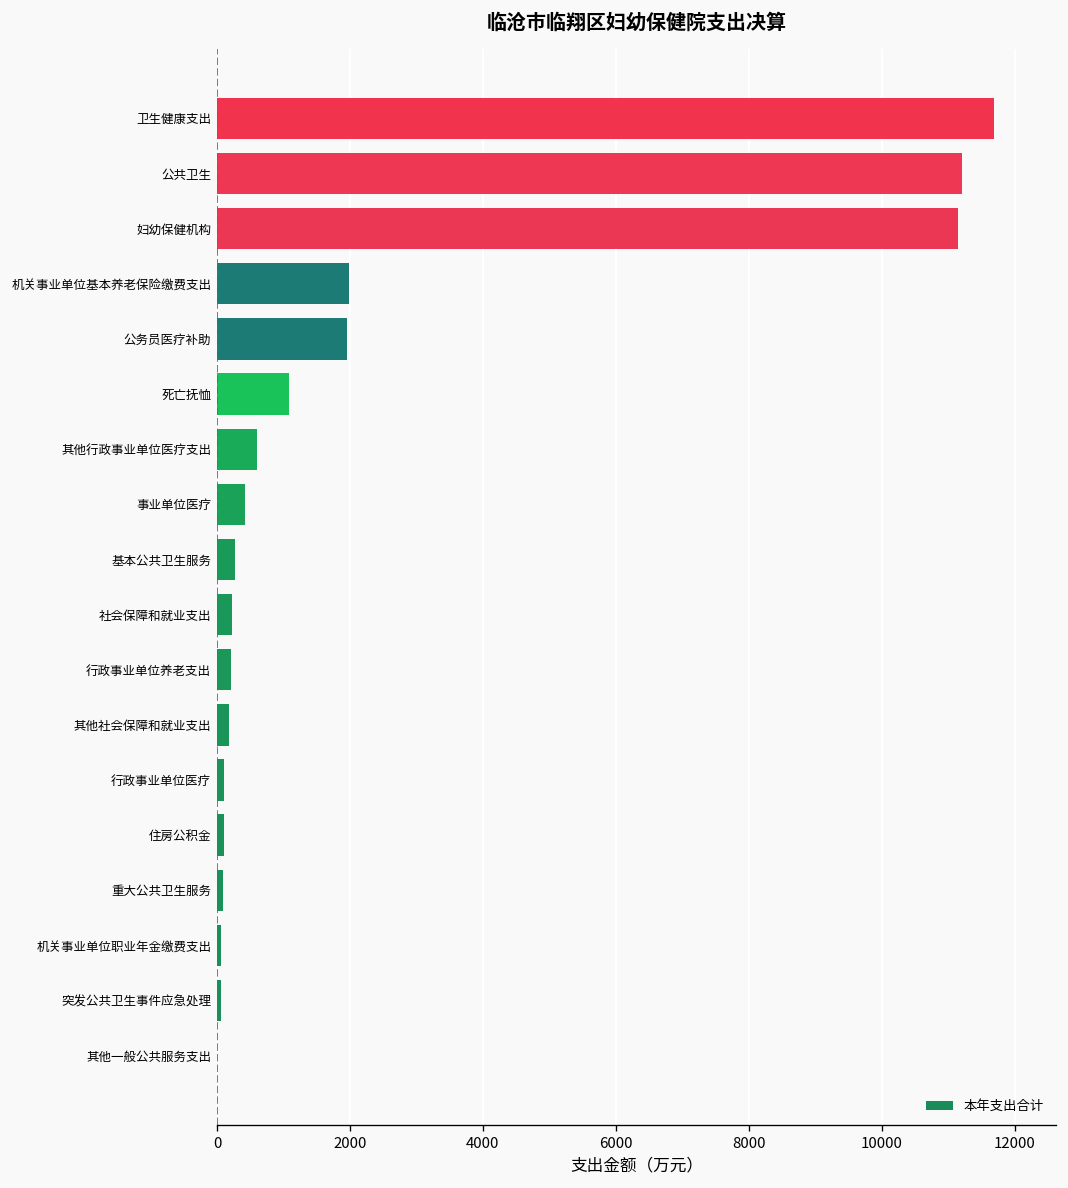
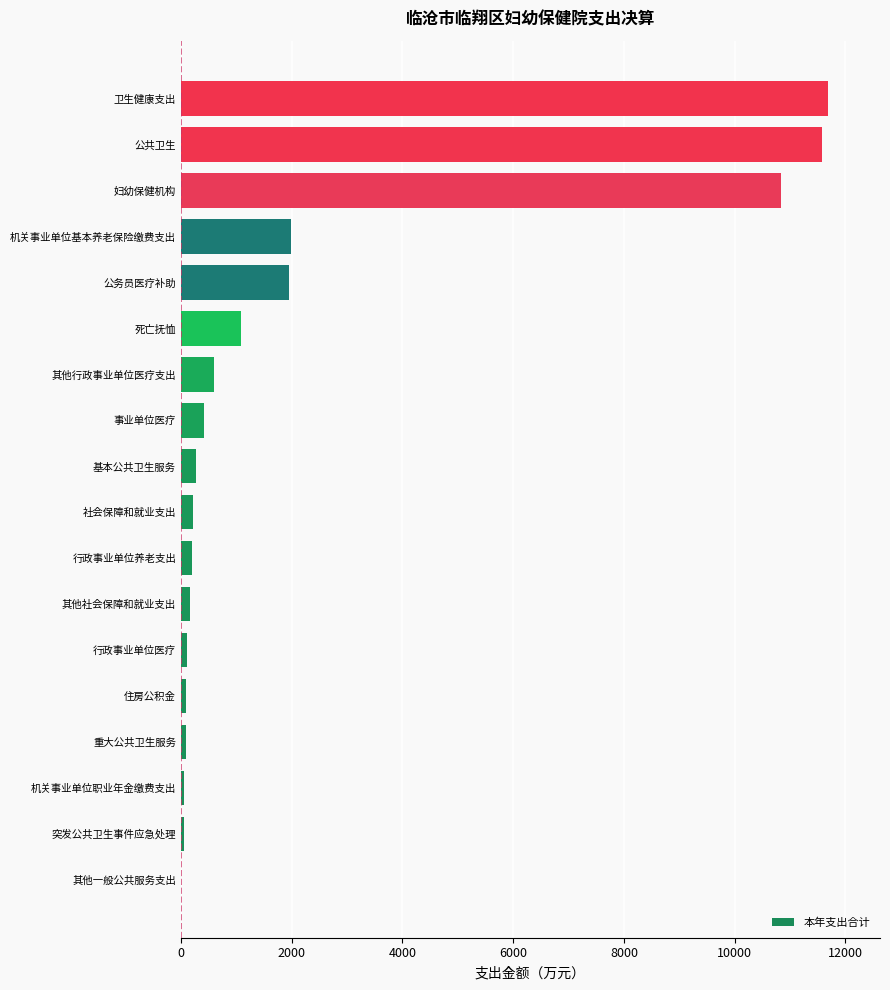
  {
    "卫生健康支出": 11700,
-   "公共卫生": 11200,
-   "妇幼保健机构": 11200,
+   "公共卫生": 11600,
+   "妇幼保健机构": 10800,
    "机关事业单位基本养老保险缴费支出": 2000,
    "公务员医疗补助": 2000,
    "死亡抚恤": 1100,
    "其他行政事业单位医疗支出": 600,
    "事业单位医疗": 400,
    "基本公共卫生服务": 300,
    "社会保障和就业支出": 200,
    "行政事业单位养老支出": 200,
    "其他社会保障和就业支出": 200,
    "行政事业单位医疗": 100,
    "住房公积金": 100,
    "重大公共卫生服务": 100,
    "机关事业单位职业年金缴费支出": 100,
    "突发公共卫生事件应急处理": 100
  }
